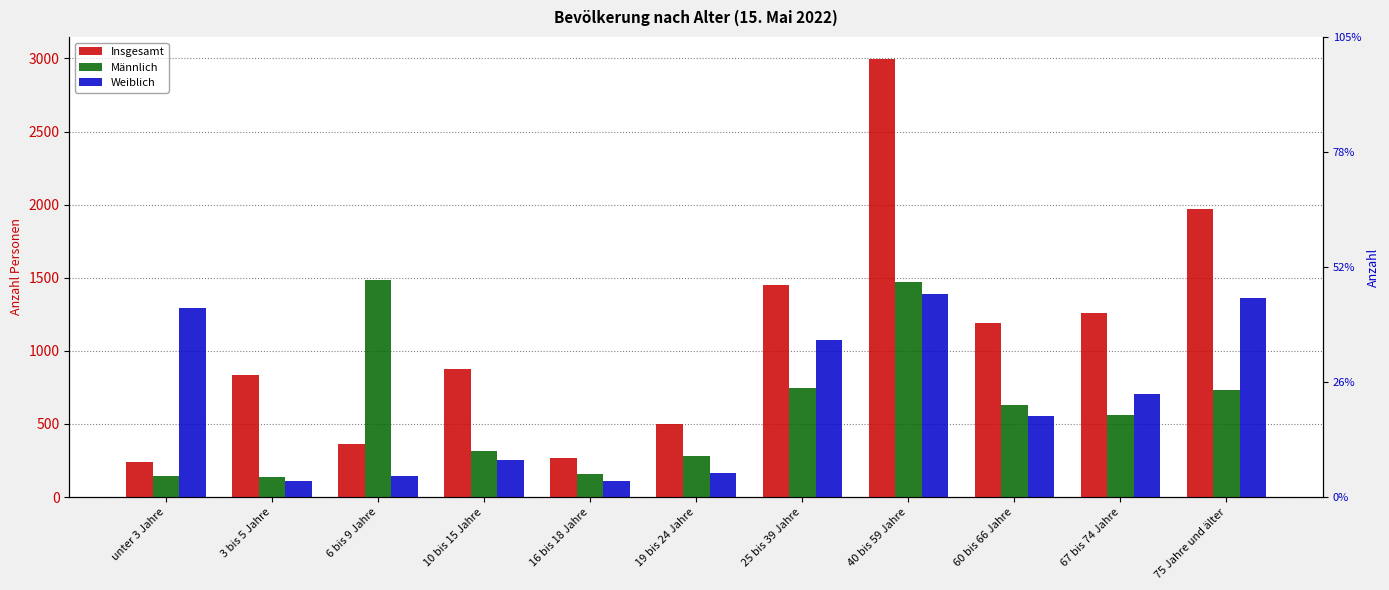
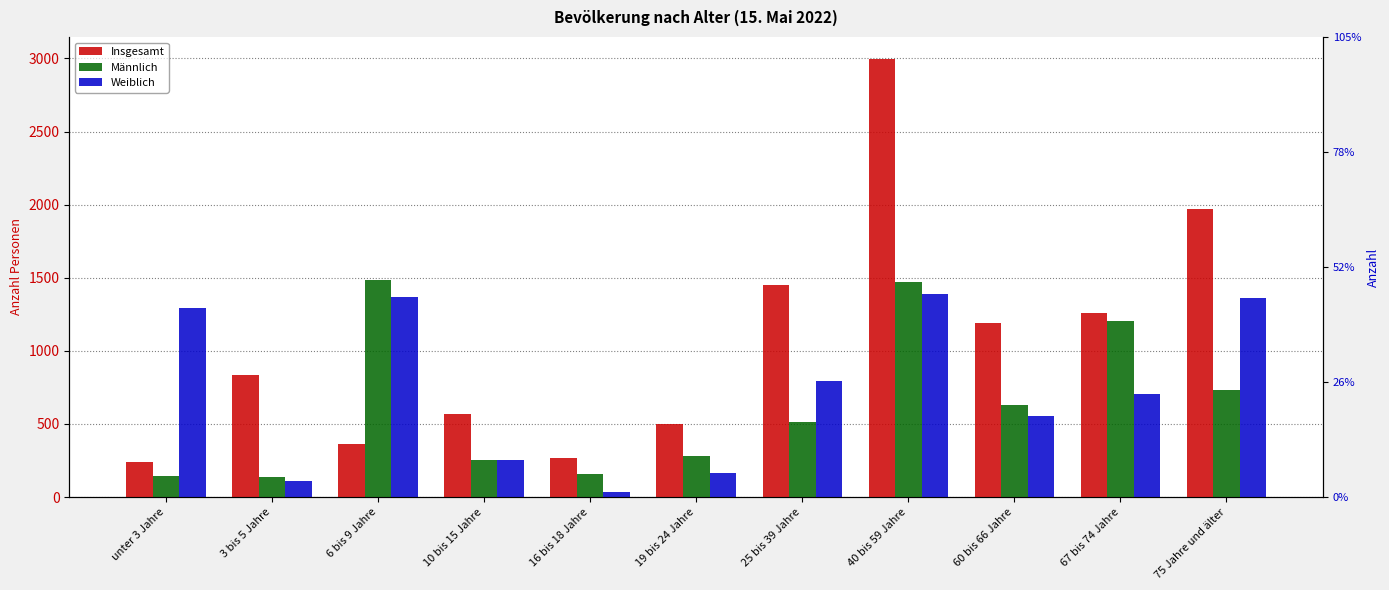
  {
    "Insgesamt": {
      "unter 3 Jahre": 240,
      "3 bis 5 Jahre": 830,
      "6 bis 9 Jahre": 360,
-     "10 bis 15 Jahre": 880,
+     "10 bis 15 Jahre": 570,
      "16 bis 18 Jahre": 270,
      "19 bis 24 Jahre": 500,
      "25 bis 39 Jahre": 1450,
      "40 bis 59 Jahre": 3000,
      "60 bis 66 Jahre": 1190,
      "67 bis 74 Jahre": 1260,
      "75 Jahre und älter": 1970
    },
    "Männlich": {
      "unter 3 Jahre": 150,
      "3 bis 5 Jahre": 140,
      "6 bis 9 Jahre": 1490,
-     "10 bis 15 Jahre": 320,
+     "10 bis 15 Jahre": 250,
      "16 bis 18 Jahre": 160,
      "19 bis 24 Jahre": 280,
-     "25 bis 39 Jahre": 750,
+     "25 bis 39 Jahre": 510,
      "40 bis 59 Jahre": 1470,
      "60 bis 66 Jahre": 630,
-     "67 bis 74 Jahre": 560,
+     "67 bis 74 Jahre": 1210,
      "75 Jahre und älter": 730
    },
    "Weiblich": {
      "unter 3 Jahre": 1290,
      "3 bis 5 Jahre": 110,
-     "6 bis 9 Jahre": 150,
+     "6 bis 9 Jahre": 1370,
      "10 bis 15 Jahre": 250,
-     "16 bis 18 Jahre": 110,
+     "16 bis 18 Jahre": 30,
      "19 bis 24 Jahre": 170,
-     "25 bis 39 Jahre": 1070,
+     "25 bis 39 Jahre": 790,
      "40 bis 59 Jahre": 1390,
      "60 bis 66 Jahre": 560,
      "67 bis 74 Jahre": 710,
      "75 Jahre und älter": 1360
    }
  }
